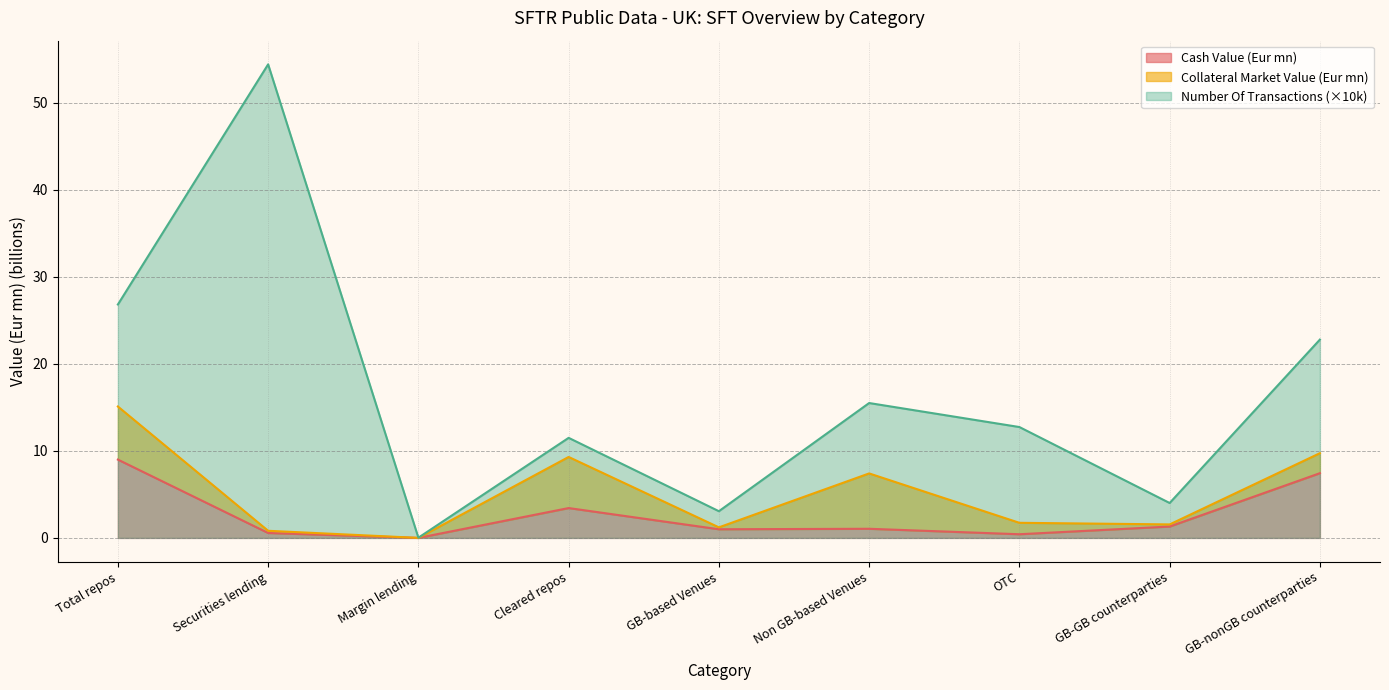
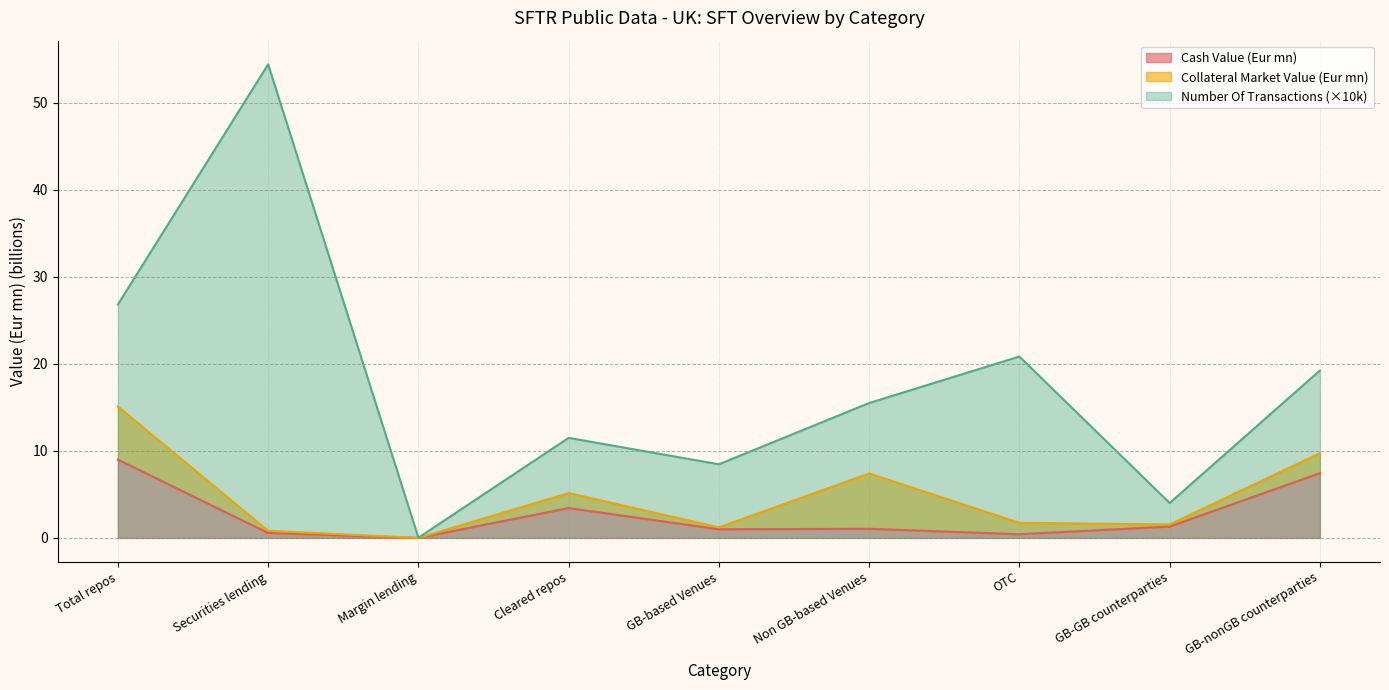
  {
    "Cash Value (Eur mn)": {
      "Total repos": 9,
      "Cleared repos": 3,
      "Non GB-based Venues": 1,
      "OTC": 0,
      "GB-nonGB counterparties": 7
    },
    "Collateral Market Value (Eur mn)": {
      "Total repos": 6,
-     "Cleared repos": 6,
+     "Cleared repos": 2,
      "Non GB-based Venues": 6,
      "OTC": 1,
      "GB-nonGB counterparties": 2
    },
    "Number Of Transactions (×10k)": {
      "Total repos": 27,
      "Securities lending": 54,
      "Cleared repos": 12,
-     "GB-based Venues": 3,
+     "GB-based Venues": 8,
      "Non GB-based Venues": 16,
-     "OTC": 13,
+     "OTC": 21,
      "GB-GB counterparties": 4,
-     "GB-nonGB counterparties": 23
+     "GB-nonGB counterparties": 19
    }
  }
